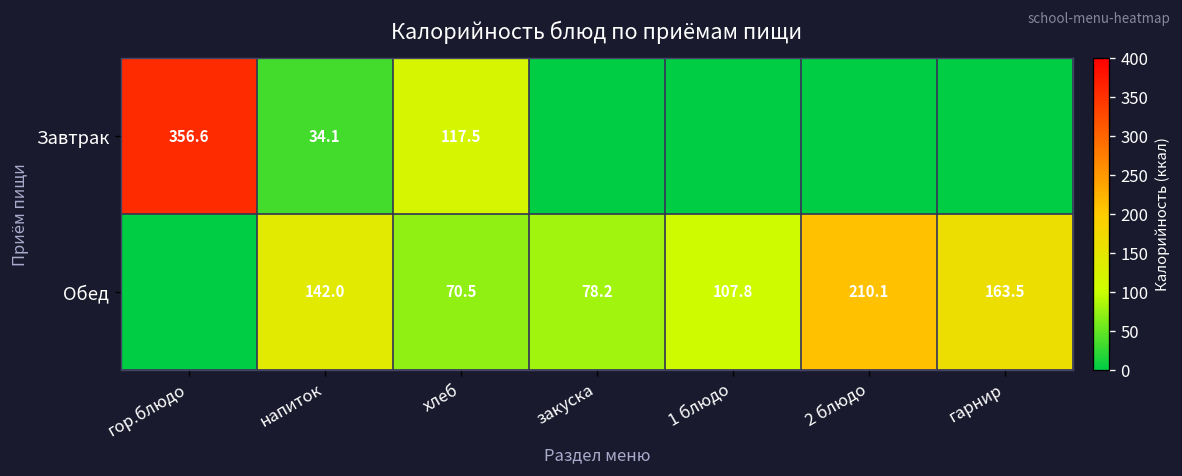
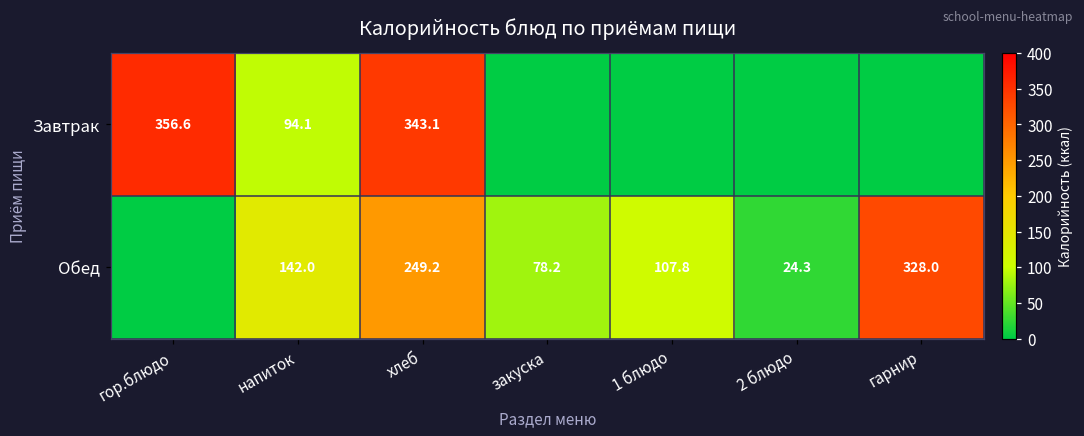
  {
    "Завтрак": {
      "гор.блюдо": 356.6,
-     "напиток": 34.1,
-     "хлеб": 117.5
+     "напиток": 94.1,
+     "хлеб": 343.1
    },
    "Обед": {
      "напиток": 142.0,
-     "хлеб": 70.5,
+     "хлеб": 249.2,
      "закуска": 78.2,
      "1 блюдо": 107.8,
-     "2 блюдо": 210.1,
-     "гарнир": 163.5
+     "2 блюдо": 24.3,
+     "гарнир": 328.0
    }
  }
